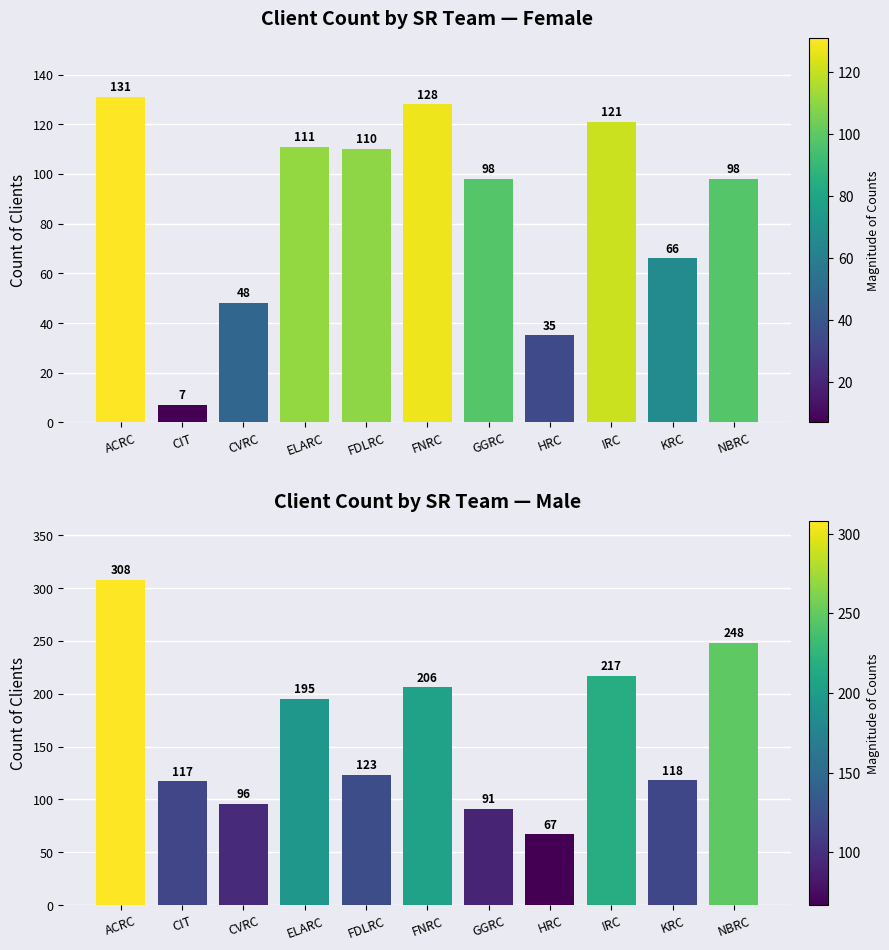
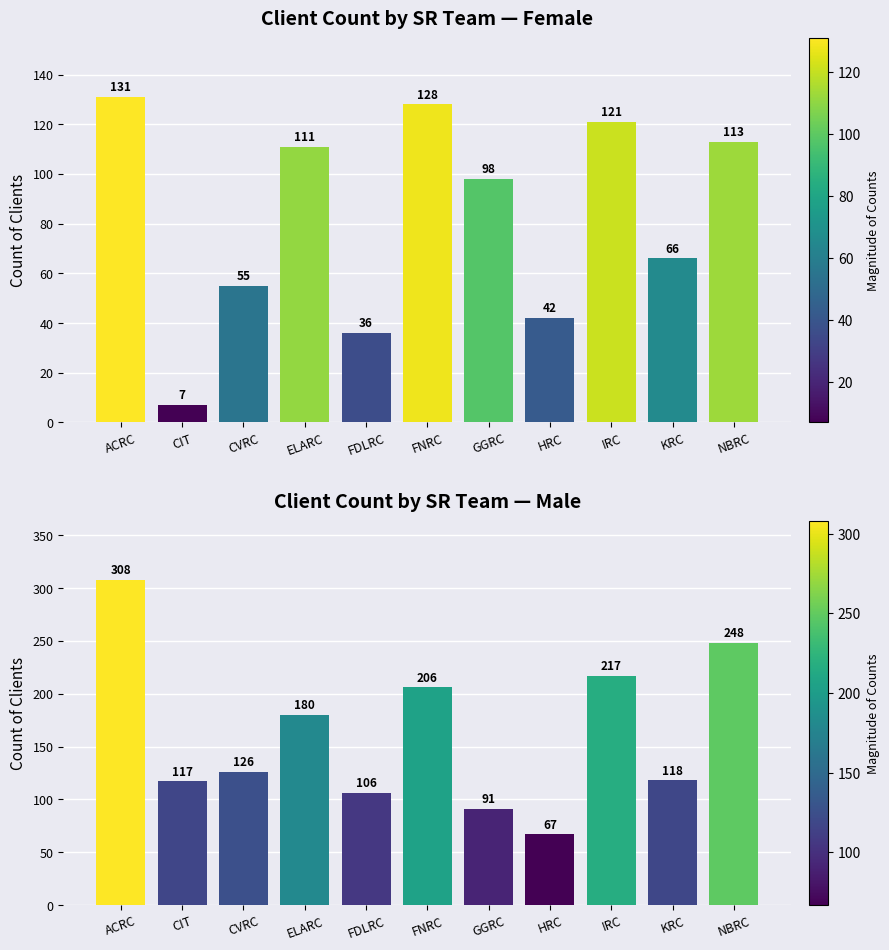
  {
    "Client Count by SR Team — Female": {
      "ACRC": 131,
      "CIT": 7,
-     "CVRC": 48,
+     "CVRC": 55,
      "ELARC": 111,
-     "FDLRC": 110,
+     "FDLRC": 36,
      "FNRC": 128,
      "GGRC": 98,
-     "HRC": 35,
+     "HRC": 42,
      "IRC": 121,
      "KRC": 66,
-     "NBRC": 98
+     "NBRC": 113
    },
    "Client Count by SR Team — Male": {
      "ACRC": 308,
      "CIT": 117,
-     "CVRC": 96,
-     "ELARC": 195,
-     "FDLRC": 123,
+     "CVRC": 126,
+     "ELARC": 180,
+     "FDLRC": 106,
      "FNRC": 206,
      "GGRC": 91,
      "HRC": 67,
      "IRC": 217,
      "KRC": 118,
      "NBRC": 248
    }
  }
